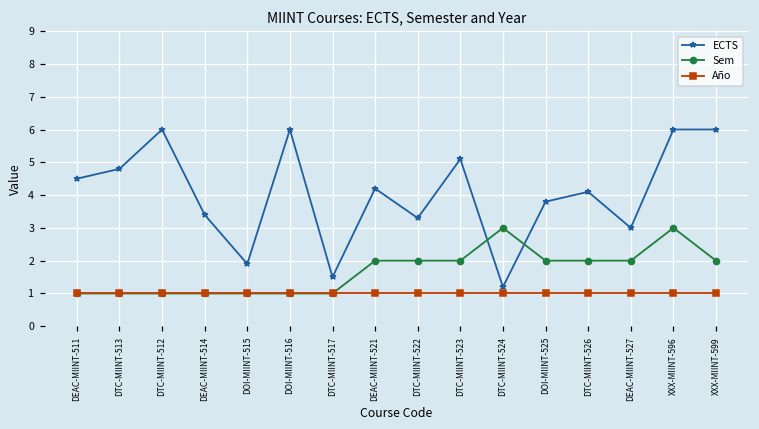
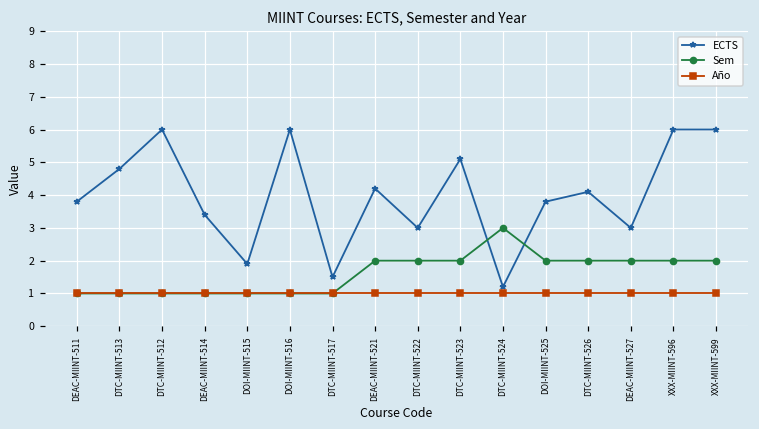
  {
    "ECTS": {
-     "DEAC-MIINT-511": 4.5,
+     "DEAC-MIINT-511": 3.8,
      "DTC-MIINT-513": 4.8,
      "DTC-MIINT-512": 6.0,
      "DEAC-MIINT-514": 3.4,
      "DOI-MIINT-515": 1.9,
      "DOI-MIINT-516": 6.0,
      "DTC-MIINT-517": 1.5,
      "DEAC-MIINT-521": 4.2,
-     "DTC-MIINT-522": 3.3,
+     "DTC-MIINT-522": 3.0,
      "DTC-MIINT-523": 5.1,
      "DTC-MIINT-524": 1.2,
      "DOI-MIINT-525": 3.8,
      "DTC-MIINT-526": 4.1,
      "DEAC-MIINT-527": 3.0,
      "XXX-MIINT-596": 6.0,
      "XXX-MIINT-599": 6.0
    },
    "Sem": {
      "DEAC-MIINT-521": 2,
      "DTC-MIINT-522": 2,
      "DTC-MIINT-523": 2,
      "DTC-MIINT-524": 3,
      "DOI-MIINT-525": 2,
      "DTC-MIINT-526": 2,
      "DEAC-MIINT-527": 2,
-     "XXX-MIINT-596": 3,
+     "XXX-MIINT-596": 2,
      "XXX-MIINT-599": 2
    },
    "Año": {
      "DEAC-MIINT-521": 1.0,
      "DTC-MIINT-522": 1.0,
      "DTC-MIINT-523": 1.0,
      "DTC-MIINT-524": 1.0,
      "DOI-MIINT-525": 1.0,
      "DTC-MIINT-526": 1.0,
      "DEAC-MIINT-527": 1.0,
      "XXX-MIINT-596": 1.0,
      "XXX-MIINT-599": 1.0
    }
  }
